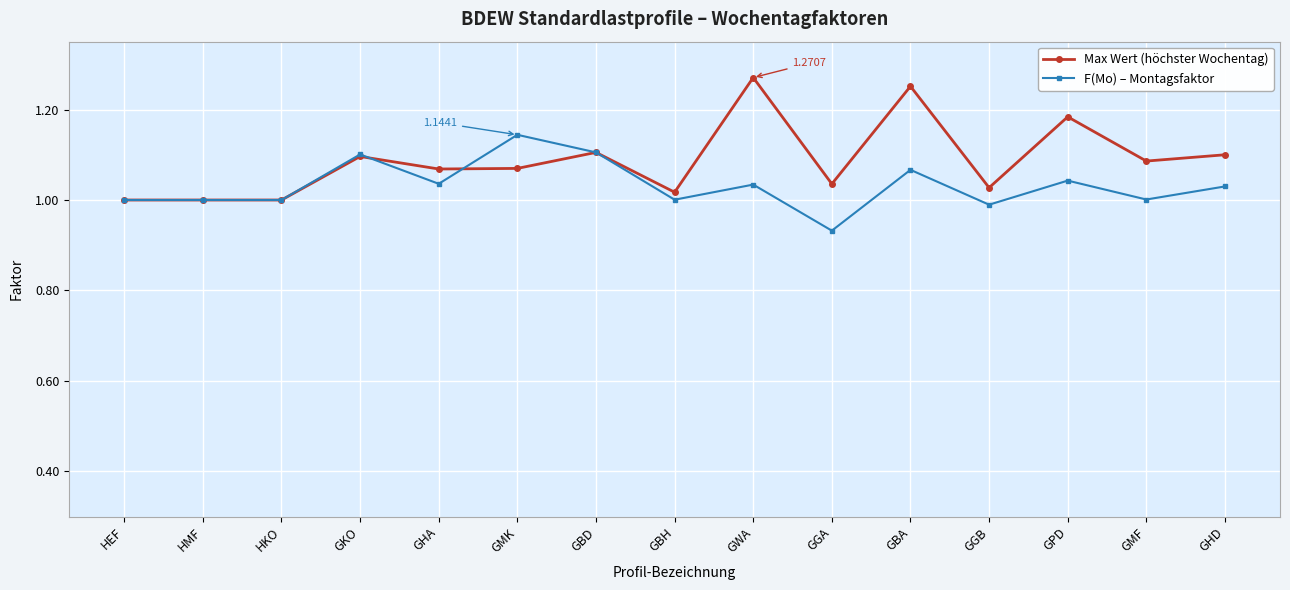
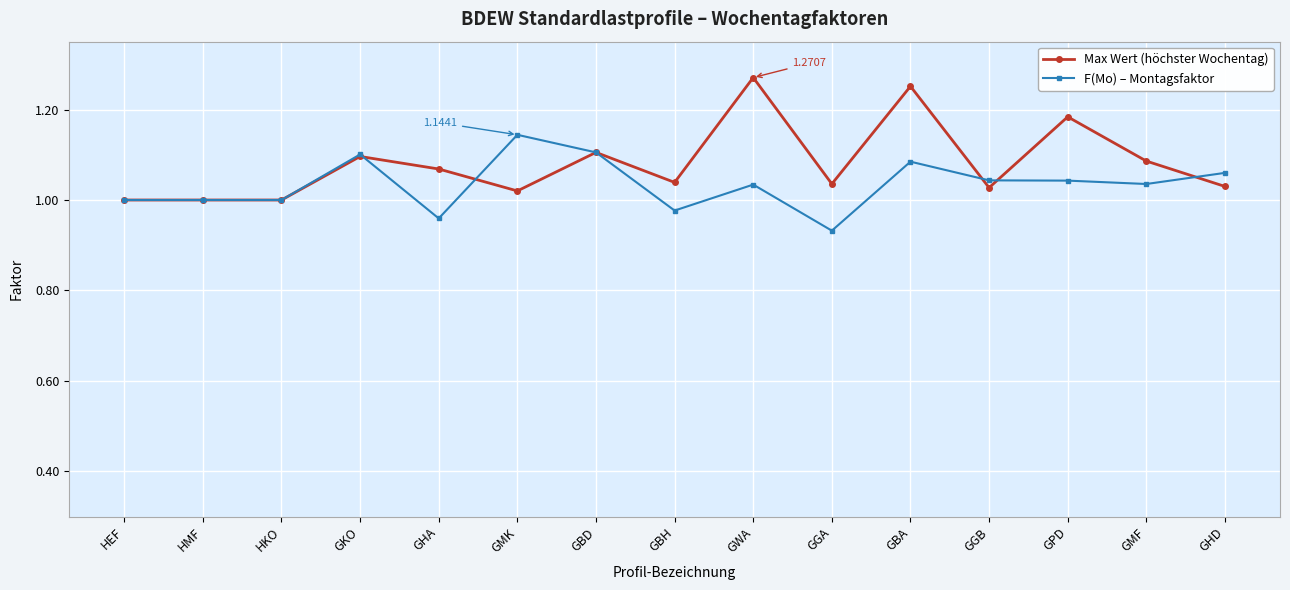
  {
    "Max Wert (höchster Wochentag)": {
      "GHA": 1.07,
-     "GMK": 1.07,
-     "GBH": 1.02,
+     "GMK": 1.02,
+     "GBH": 1.04,
      "GGA": 1.04,
      "GBA": 1.25,
      "GGB": 1.03,
      "GPD": 1.18,
      "GMF": 1.09,
-     "GHD": 1.10
+     "GHD": 1.03
    },
    "F(Mo) – Montagsfaktor": {
-     "GHA": 1.04,
-     "GBH": 1.00,
+     "GHA": 0.96,
+     "GBH": 0.98,
      "GWA": 1.03,
      "GGA": 0.93,
-     "GBA": 1.07,
-     "GGB": 0.99,
+     "GBA": 1.08,
+     "GGB": 1.04,
      "GPD": 1.04,
-     "GMF": 1.00,
-     "GHD": 1.03
+     "GMF": 1.04,
+     "GHD": 1.06
    }
  }
